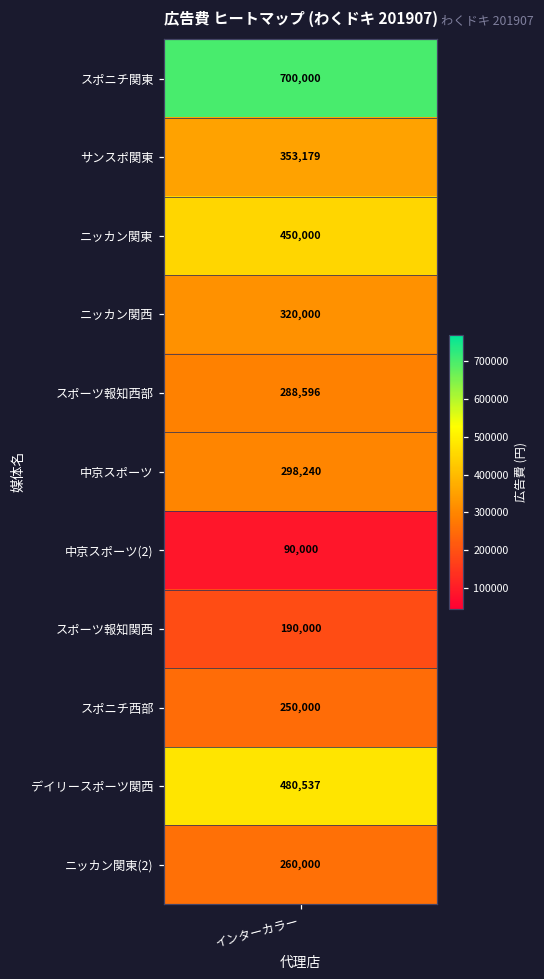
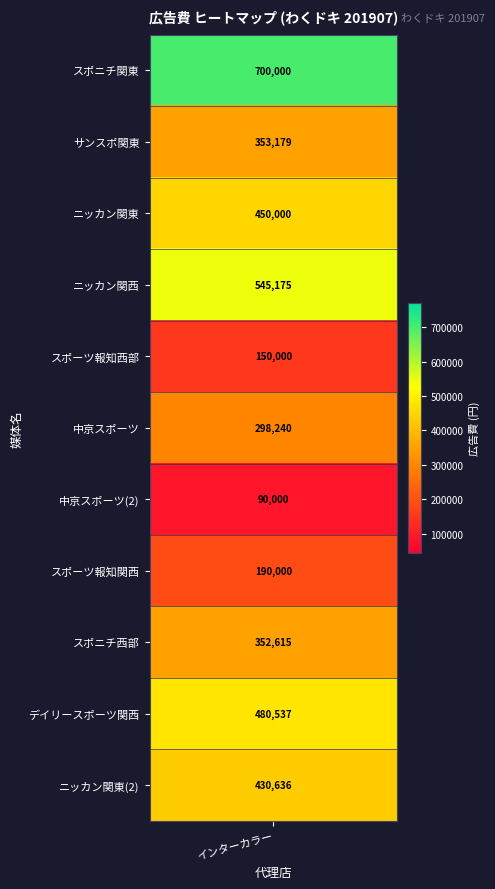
  {
    "スポニチ関東": {
      "インターカラー": "700,000"
    },
    "サンスポ関東": {
      "インターカラー": "353,179"
    },
    "ニッカン関東": {
      "インターカラー": "450,000"
    },
    "ニッカン関西": {
-     "インターカラー": "320,000"
+     "インターカラー": "545,175"
    },
    "スポーツ報知西部": {
-     "インターカラー": "288,596"
+     "インターカラー": "150,000"
    },
    "中京スポーツ": {
      "インターカラー": "298,240"
    },
    "中京スポーツ(2)": {
      "インターカラー": "90,000"
    },
    "スポーツ報知関西": {
      "インターカラー": "190,000"
    },
    "スポニチ西部": {
-     "インターカラー": "250,000"
+     "インターカラー": "352,615"
    },
    "デイリースポーツ関西": {
      "インターカラー": "480,537"
    },
    "ニッカン関東(2)": {
-     "インターカラー": "260,000"
+     "インターカラー": "430,636"
    }
  }
